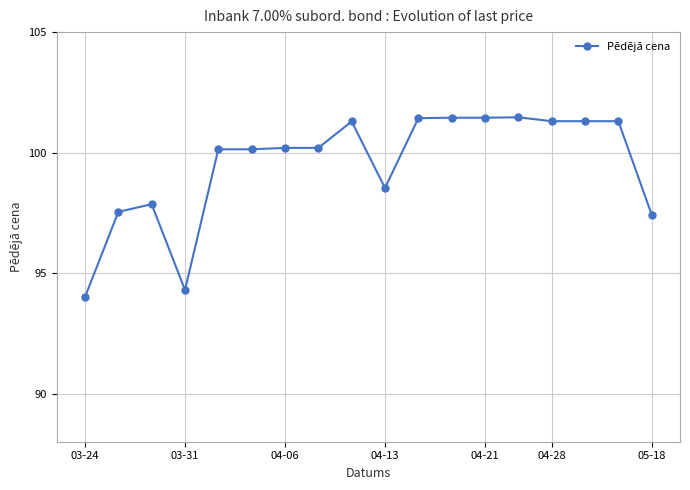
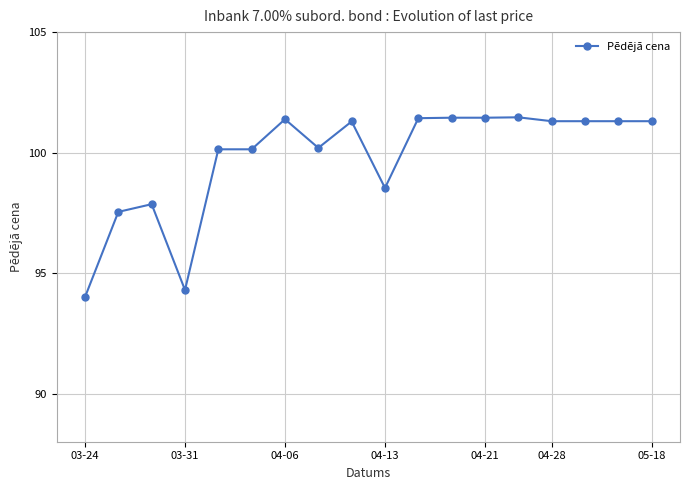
  {
    "03-24": 94.0,
    "03-31": 94.3,
-   "04-06": 100.2,
+   "04-06": 101.4,
    "04-13": 98.5,
    "04-21": 101.4,
    "04-28": 101.3,
-   "05-18": 97.4
+   "05-18": 101.3
  }
